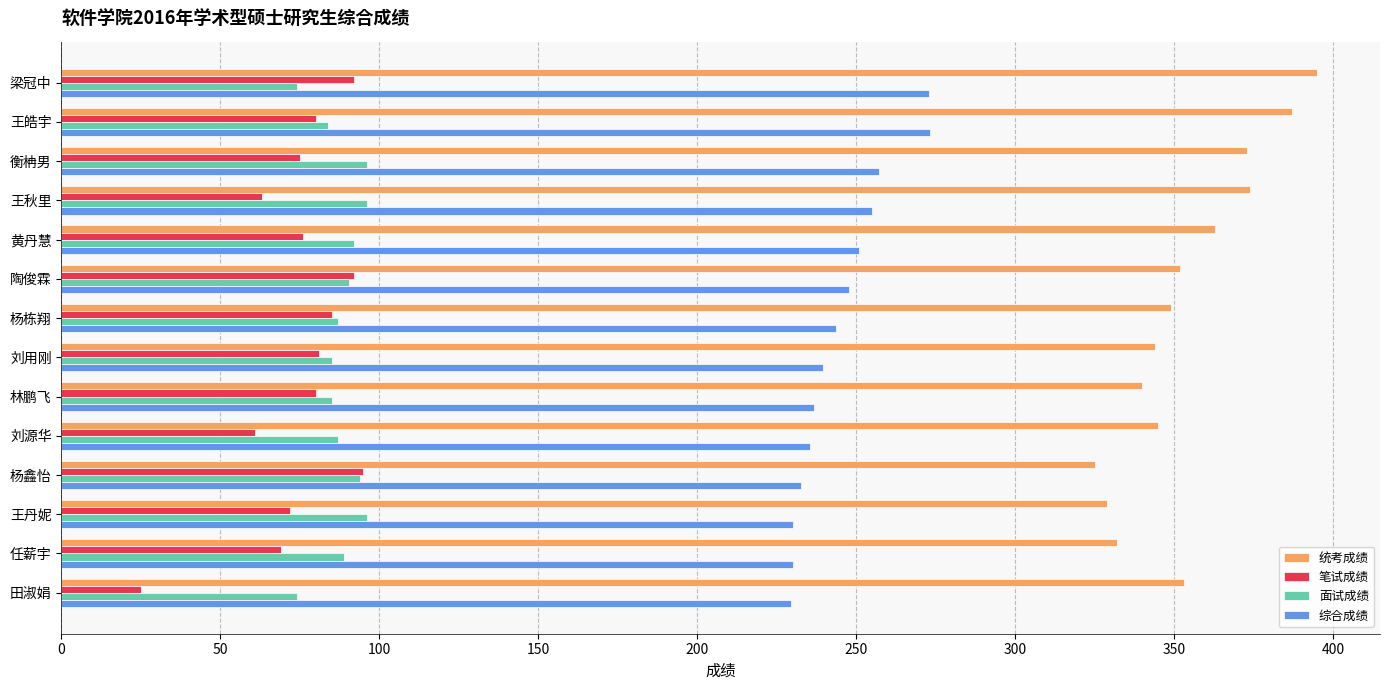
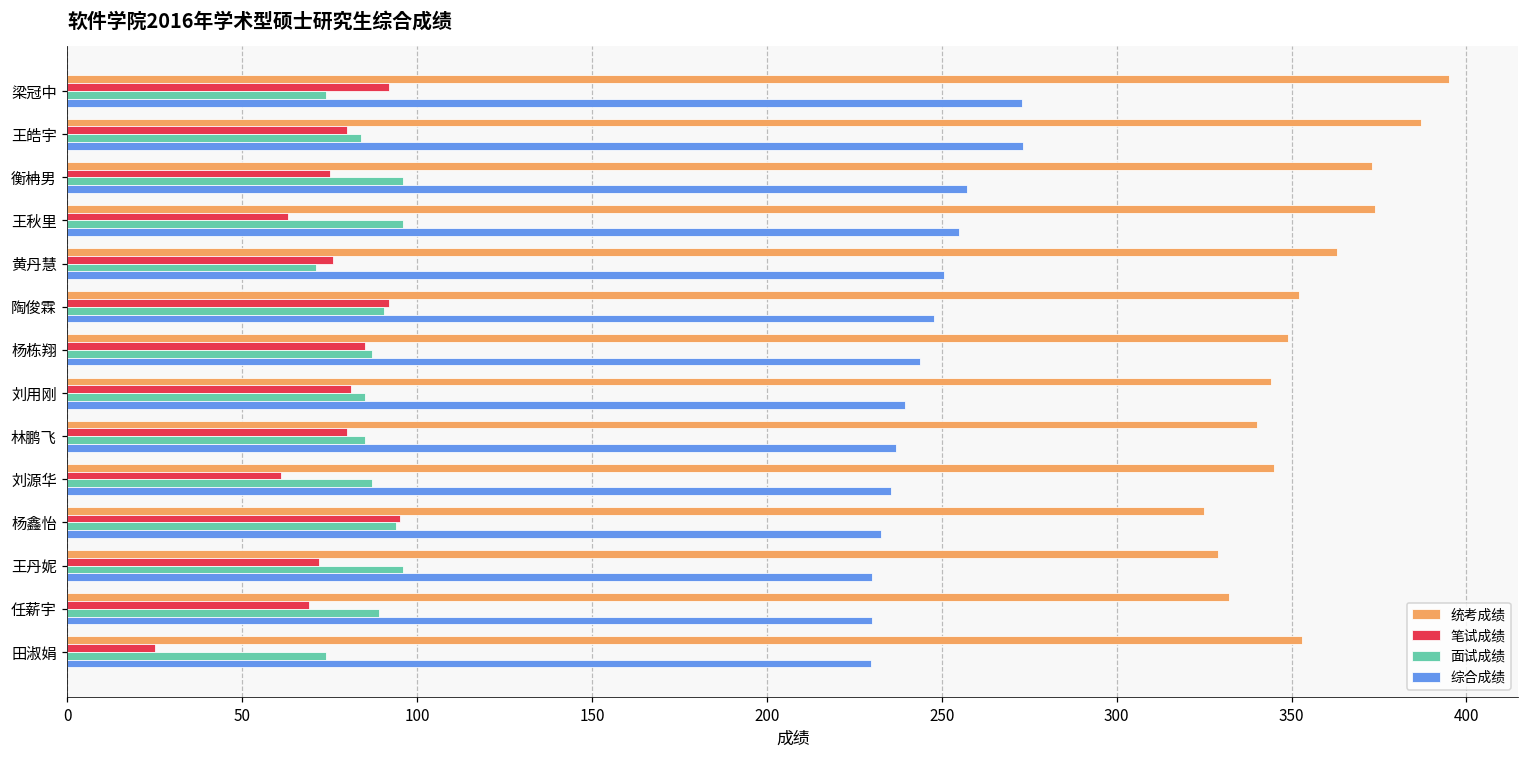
  {
    "统考成绩": {
      "梁冠中": 395,
      "王皓宇": 387,
      "衡柟男": 373,
      "王秋里": 374,
      "黄丹慧": 363,
      "陶俊霖": 352,
      "杨栋翔": 349,
      "刘用刚": 344,
      "林鹏飞": 340,
      "刘源华": 345,
      "杨鑫怡": 325,
      "王丹妮": 329,
      "任薪宇": 332,
      "田淑娟": 353
    },
    "笔试成绩": {
      "梁冠中": 92,
      "王皓宇": 80,
      "衡柟男": 75,
      "王秋里": 63,
      "黄丹慧": 76,
      "陶俊霖": 92,
      "杨栋翔": 85,
      "刘用刚": 81,
      "林鹏飞": 80,
      "刘源华": 61,
      "杨鑫怡": 95,
      "王丹妮": 72,
      "任薪宇": 69,
      "田淑娟": 25
    },
    "面试成绩": {
      "梁冠中": 74,
      "王皓宇": 84,
      "衡柟男": 96,
      "王秋里": 96,
-     "黄丹慧": 92,
+     "黄丹慧": 71,
      "陶俊霖": 91,
      "杨栋翔": 87,
      "刘用刚": 85,
      "林鹏飞": 85,
      "刘源华": 87,
      "杨鑫怡": 94,
      "王丹妮": 96,
      "任薪宇": 89,
      "田淑娟": 74
    },
    "综合成绩": {
      "梁冠中": 273,
      "王皓宇": 273,
      "衡柟男": 257,
      "王秋里": 255,
      "黄丹慧": 251,
      "陶俊霖": 248,
      "杨栋翔": 244,
      "刘用刚": 239,
      "林鹏飞": 237,
      "刘源华": 236,
      "杨鑫怡": 233,
      "王丹妮": 230,
      "任薪宇": 230,
      "田淑娟": 230
    }
  }
